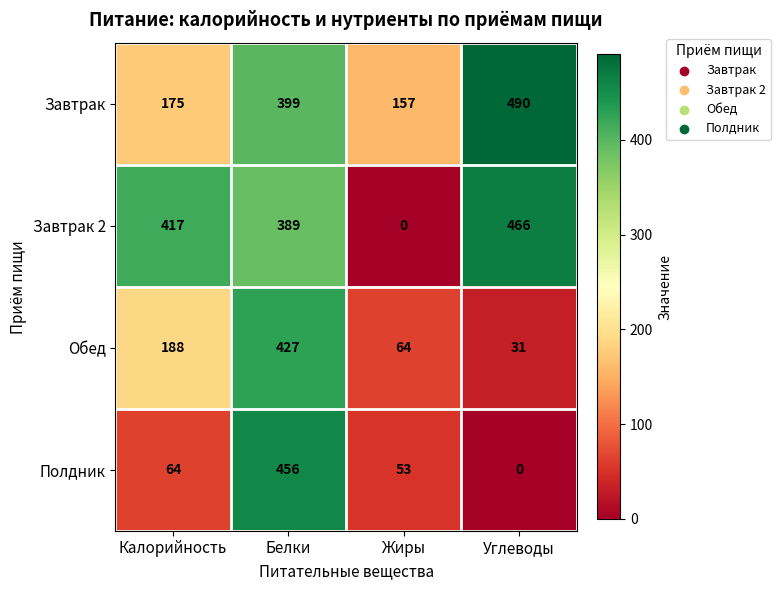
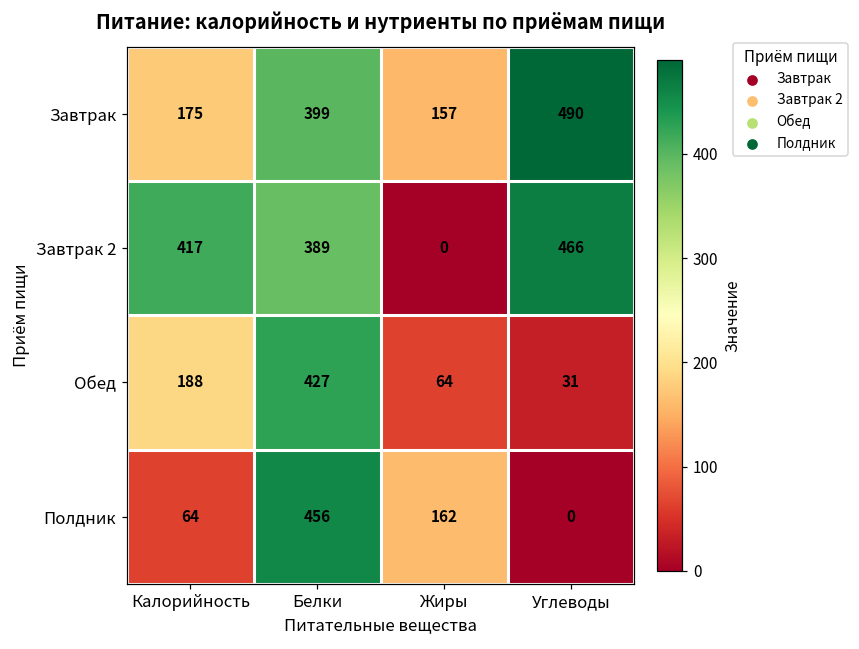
  {
    "Завтрак": {
      "Калорийность": 175,
      "Белки": 399,
      "Жиры": 157,
      "Углеводы": 490
    },
    "Завтрак 2": {
      "Калорийность": 417,
      "Белки": 389,
      "Жиры": 0,
      "Углеводы": 466
    },
    "Обед": {
      "Калорийность": 188,
      "Белки": 427,
      "Жиры": 64,
      "Углеводы": 31
    },
    "Полдник": {
      "Калорийность": 64,
      "Белки": 456,
-     "Жиры": 53,
+     "Жиры": 162,
      "Углеводы": 0
    }
  }
